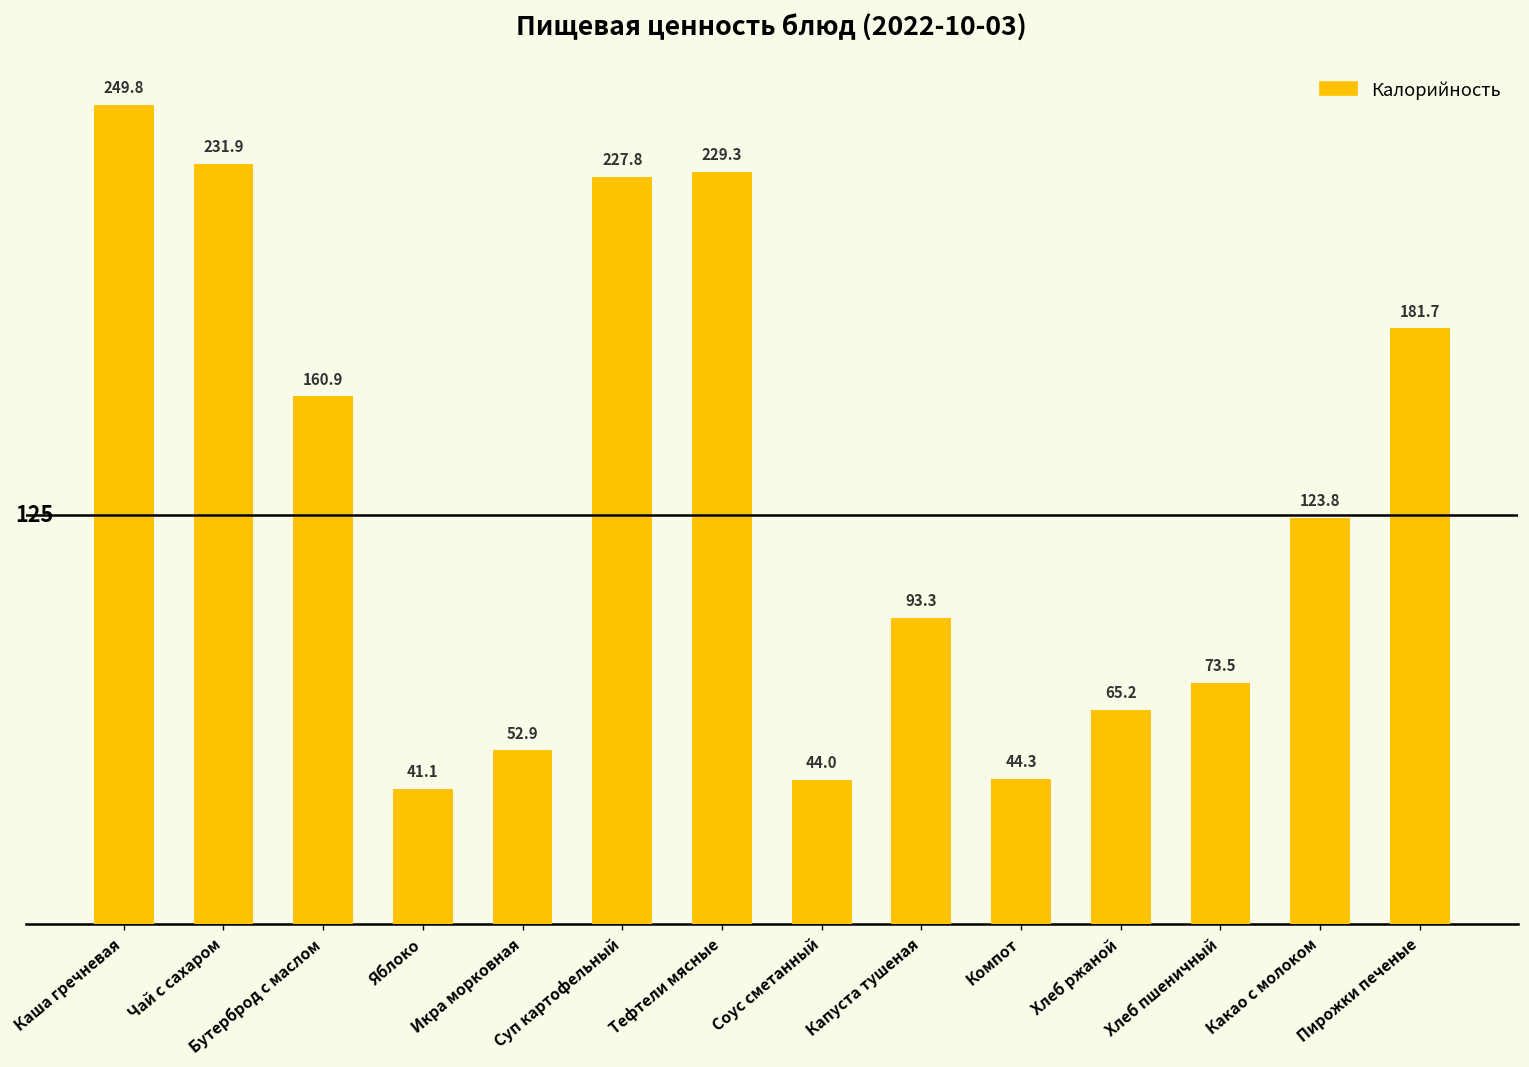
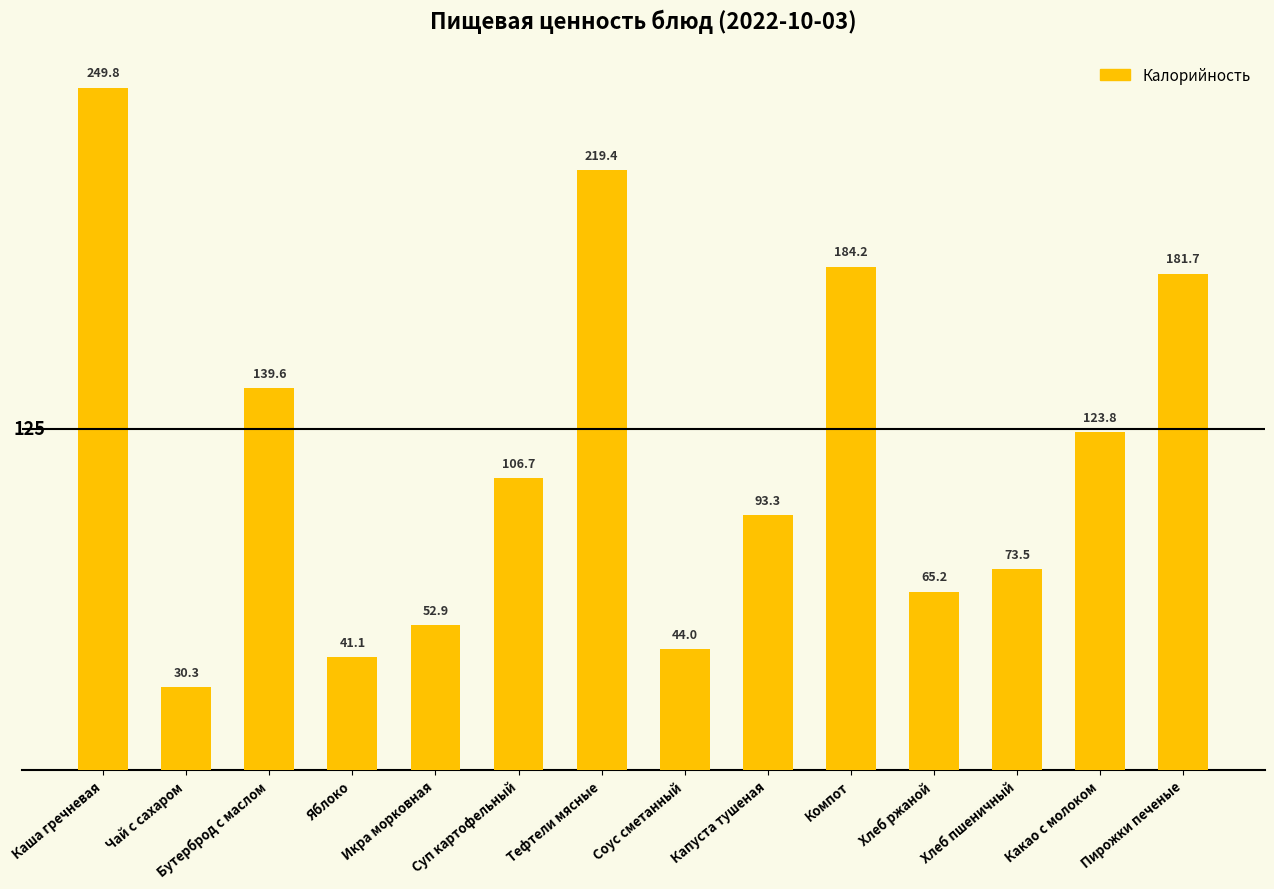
  {
    "Калорийность": {
      "Каша гречневая": 249.8,
-     "Чай с сахаром": 231.9,
-     "Бутерброд с маслом": 160.9,
+     "Чай с сахаром": 30.3,
+     "Бутерброд с маслом": 139.6,
      "Яблоко": 41.1,
      "Икра морковная": 52.9,
-     "Суп картофельный": 227.8,
-     "Тефтели мясные": 229.3,
+     "Суп картофельный": 106.7,
+     "Тефтели мясные": 219.4,
      "Соус сметанный": 44.0,
      "Капуста тушеная": 93.3,
-     "Компот": 44.3,
+     "Компот": 184.2,
      "Хлеб ржаной": 65.2,
      "Хлеб пшеничный": 73.5,
      "Какао с молоком": 123.8,
      "Пирожки печеные": 181.7
    }
  }
